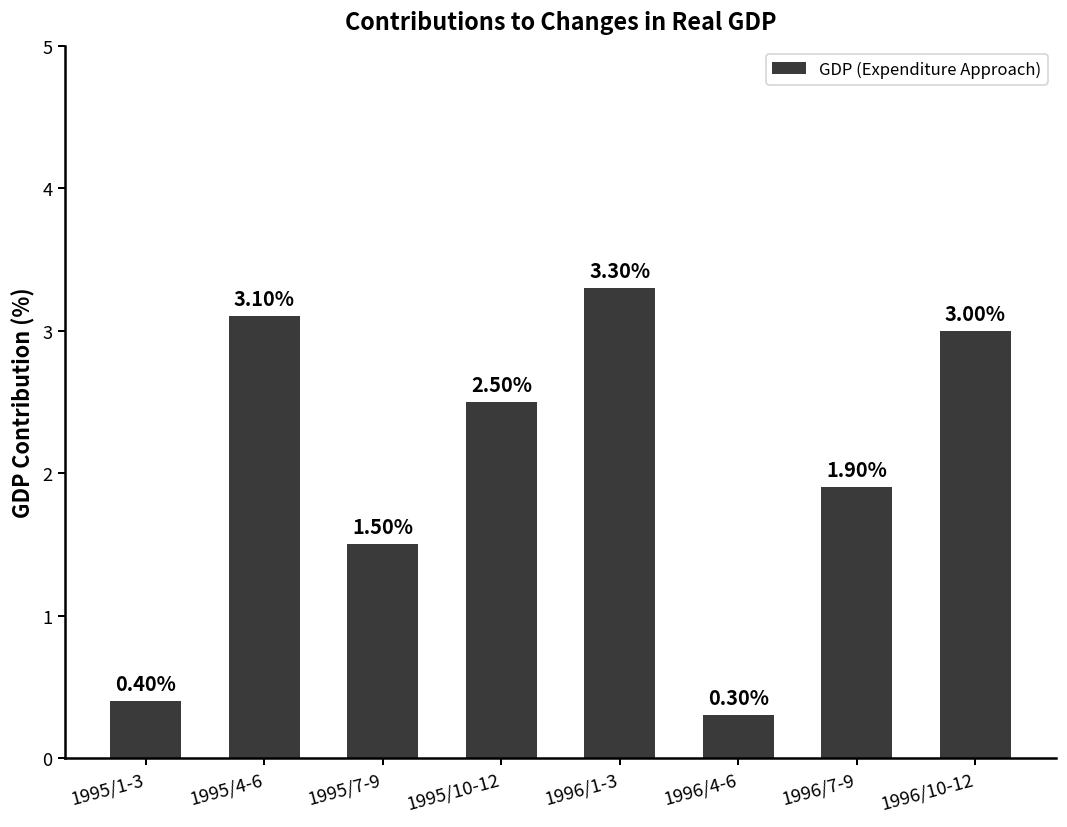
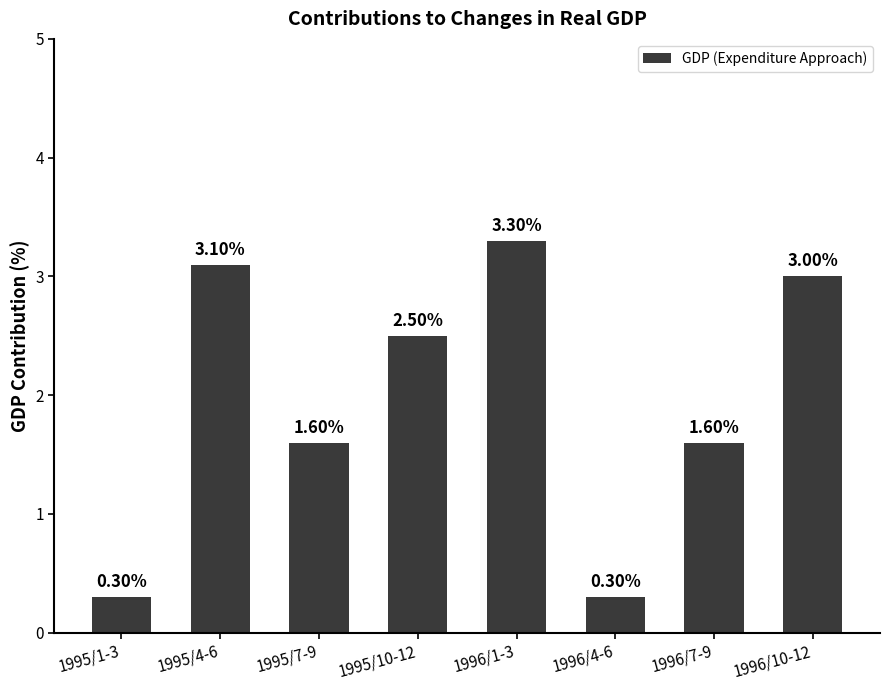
  {
-   "1995/1-3": "0.40%",
+   "1995/1-3": "0.30%",
    "1995/4-6": "3.10%",
-   "1995/7-9": "1.50%",
+   "1995/7-9": "1.60%",
    "1995/10-12": "2.50%",
    "1996/1-3": "3.30%",
    "1996/4-6": "0.30%",
-   "1996/7-9": "1.90%",
+   "1996/7-9": "1.60%",
    "1996/10-12": "3.00%"
  }
